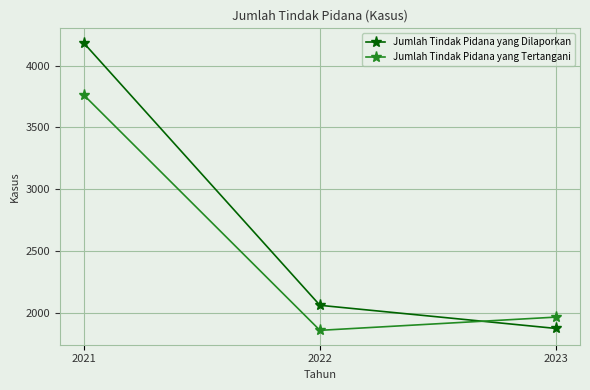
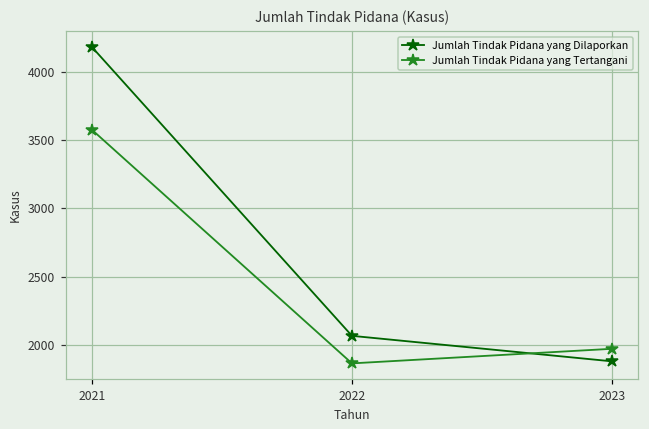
  {
    "Jumlah Tindak Pidana yang Dilaporkan": {
      "2021": 4180,
      "2022": 2070,
      "2023": 1880
    },
    "Jumlah Tindak Pidana yang Tertangani": {
-     "2021": 3760,
+     "2021": 3580,
      "2022": 1860,
      "2023": 1970
    }
  }
